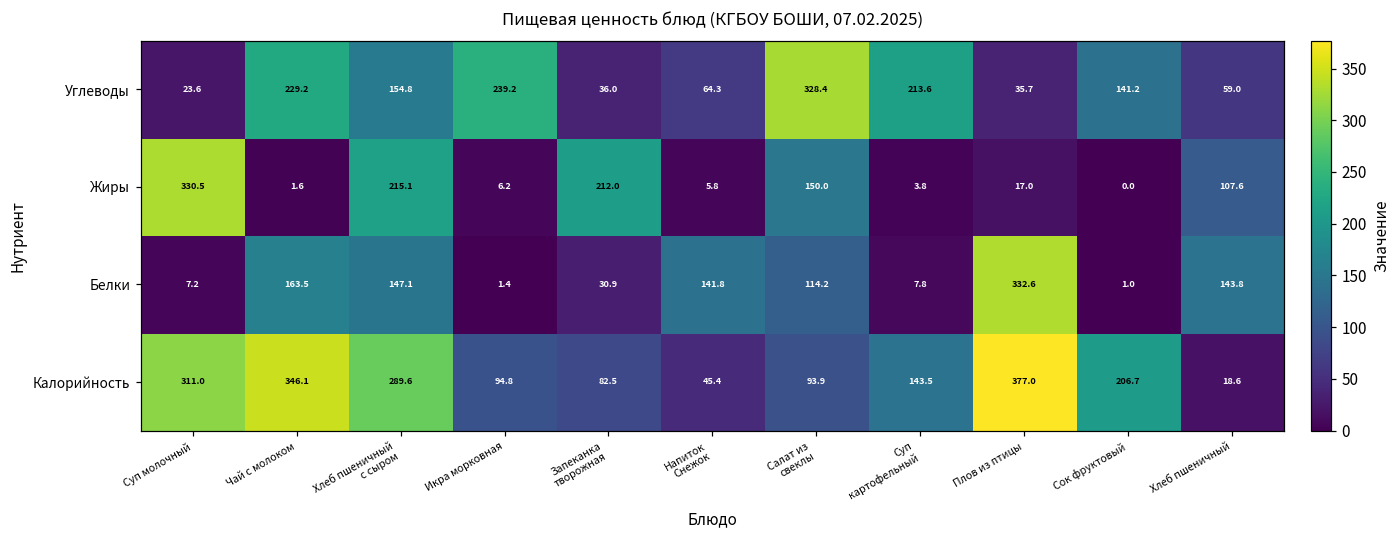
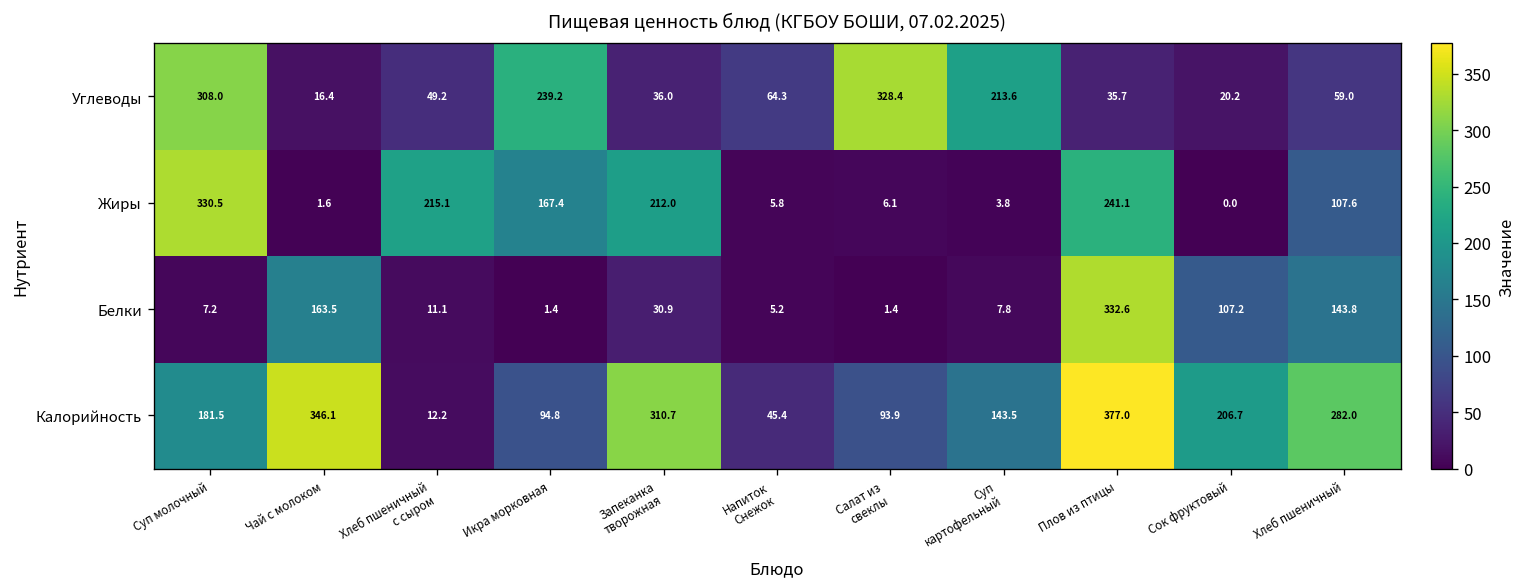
  {
    "Углеводы": {
-     "Суп молочный": 23.6,
-     "Чай с молоком": 229.2,
-     "Хлеб пшеничный с сыром": 154.8,
+     "Суп молочный": 308.0,
+     "Чай с молоком": 16.4,
+     "Хлеб пшеничный с сыром": 49.2,
      "Икра морковная": 239.2,
      "Запеканка творожная": 36.0,
      "Напиток Снежок": 64.3,
      "Салат из свеклы": 328.4,
      "Суп картофельный": 213.6,
      "Плов из птицы": 35.7,
-     "Сок фруктовый": 141.2,
+     "Сок фруктовый": 20.2,
      "Хлеб пшеничный": 59.0
    },
    "Жиры": {
      "Суп молочный": 330.5,
      "Чай с молоком": 1.6,
      "Хлеб пшеничный с сыром": 215.1,
-     "Икра морковная": 6.2,
+     "Икра морковная": 167.4,
      "Запеканка творожная": 212.0,
      "Напиток Снежок": 5.8,
-     "Салат из свеклы": 150.0,
+     "Салат из свеклы": 6.1,
      "Суп картофельный": 3.8,
-     "Плов из птицы": 17.0,
+     "Плов из птицы": 241.1,
      "Сок фруктовый": 0.0,
      "Хлеб пшеничный": 107.6
    },
    "Белки": {
      "Суп молочный": 7.2,
      "Чай с молоком": 163.5,
-     "Хлеб пшеничный с сыром": 147.1,
+     "Хлеб пшеничный с сыром": 11.1,
      "Икра морковная": 1.4,
      "Запеканка творожная": 30.9,
-     "Напиток Снежок": 141.8,
-     "Салат из свеклы": 114.2,
+     "Напиток Снежок": 5.2,
+     "Салат из свеклы": 1.4,
      "Суп картофельный": 7.8,
      "Плов из птицы": 332.6,
-     "Сок фруктовый": 1.0,
+     "Сок фруктовый": 107.2,
      "Хлеб пшеничный": 143.8
    },
    "Калорийность": {
-     "Суп молочный": 311.0,
+     "Суп молочный": 181.5,
      "Чай с молоком": 346.1,
-     "Хлеб пшеничный с сыром": 289.6,
+     "Хлеб пшеничный с сыром": 12.2,
      "Икра морковная": 94.8,
-     "Запеканка творожная": 82.5,
+     "Запеканка творожная": 310.7,
      "Напиток Снежок": 45.4,
      "Салат из свеклы": 93.9,
      "Суп картофельный": 143.5,
      "Плов из птицы": 377.0,
      "Сок фруктовый": 206.7,
-     "Хлеб пшеничный": 18.6
+     "Хлеб пшеничный": 282.0
    }
  }
